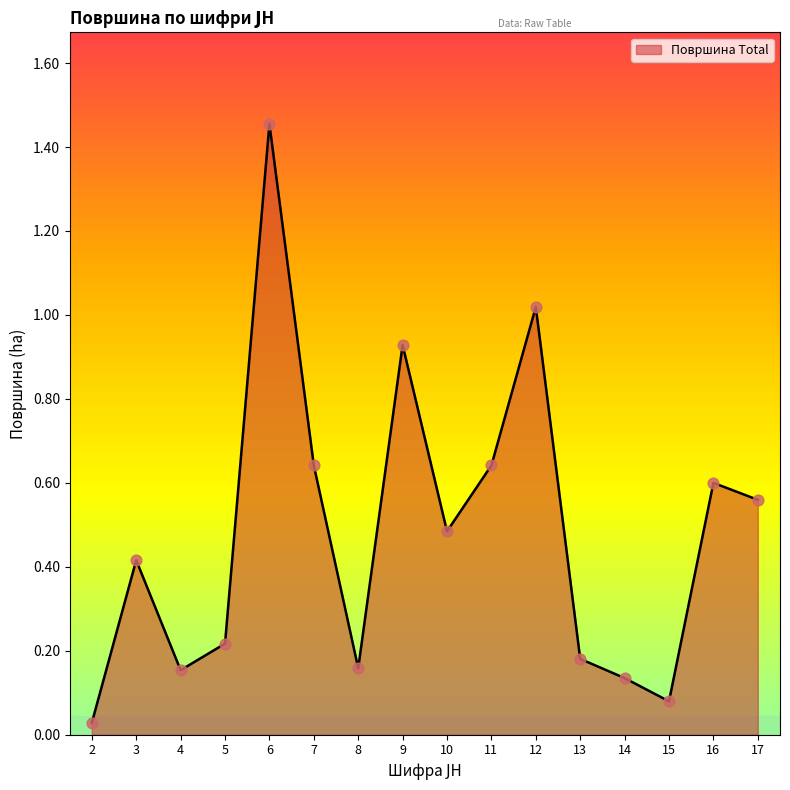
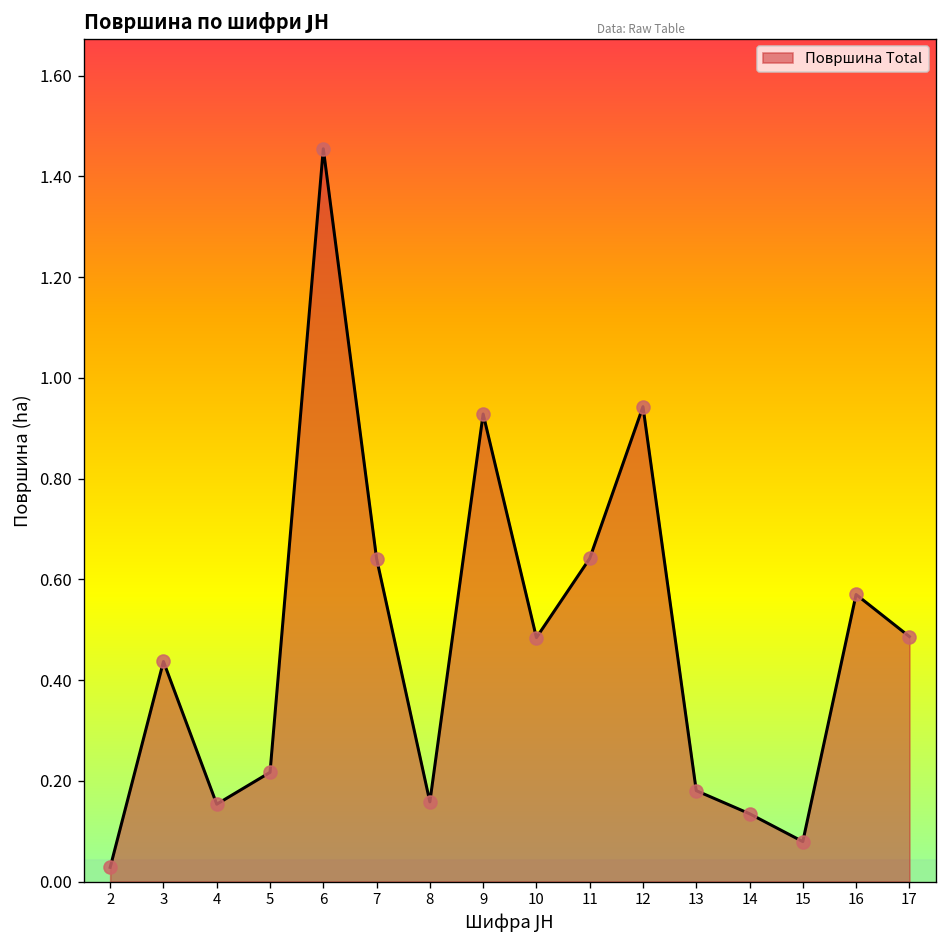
  {
-   "3": 0.42,
+   "3": 0.44,
    "4": 0.15,
    "5": 0.22,
    "6": 1.46,
    "7": 0.64,
    "8": 0.16,
    "9": 0.93,
    "10": 0.48,
    "11": 0.64,
-   "12": 1.02,
+   "12": 0.94,
    "13": 0.18,
    "14": 0.13,
    "15": 0.08,
-   "16": 0.60,
-   "17": 0.56
+   "16": 0.57,
+   "17": 0.49
  }
